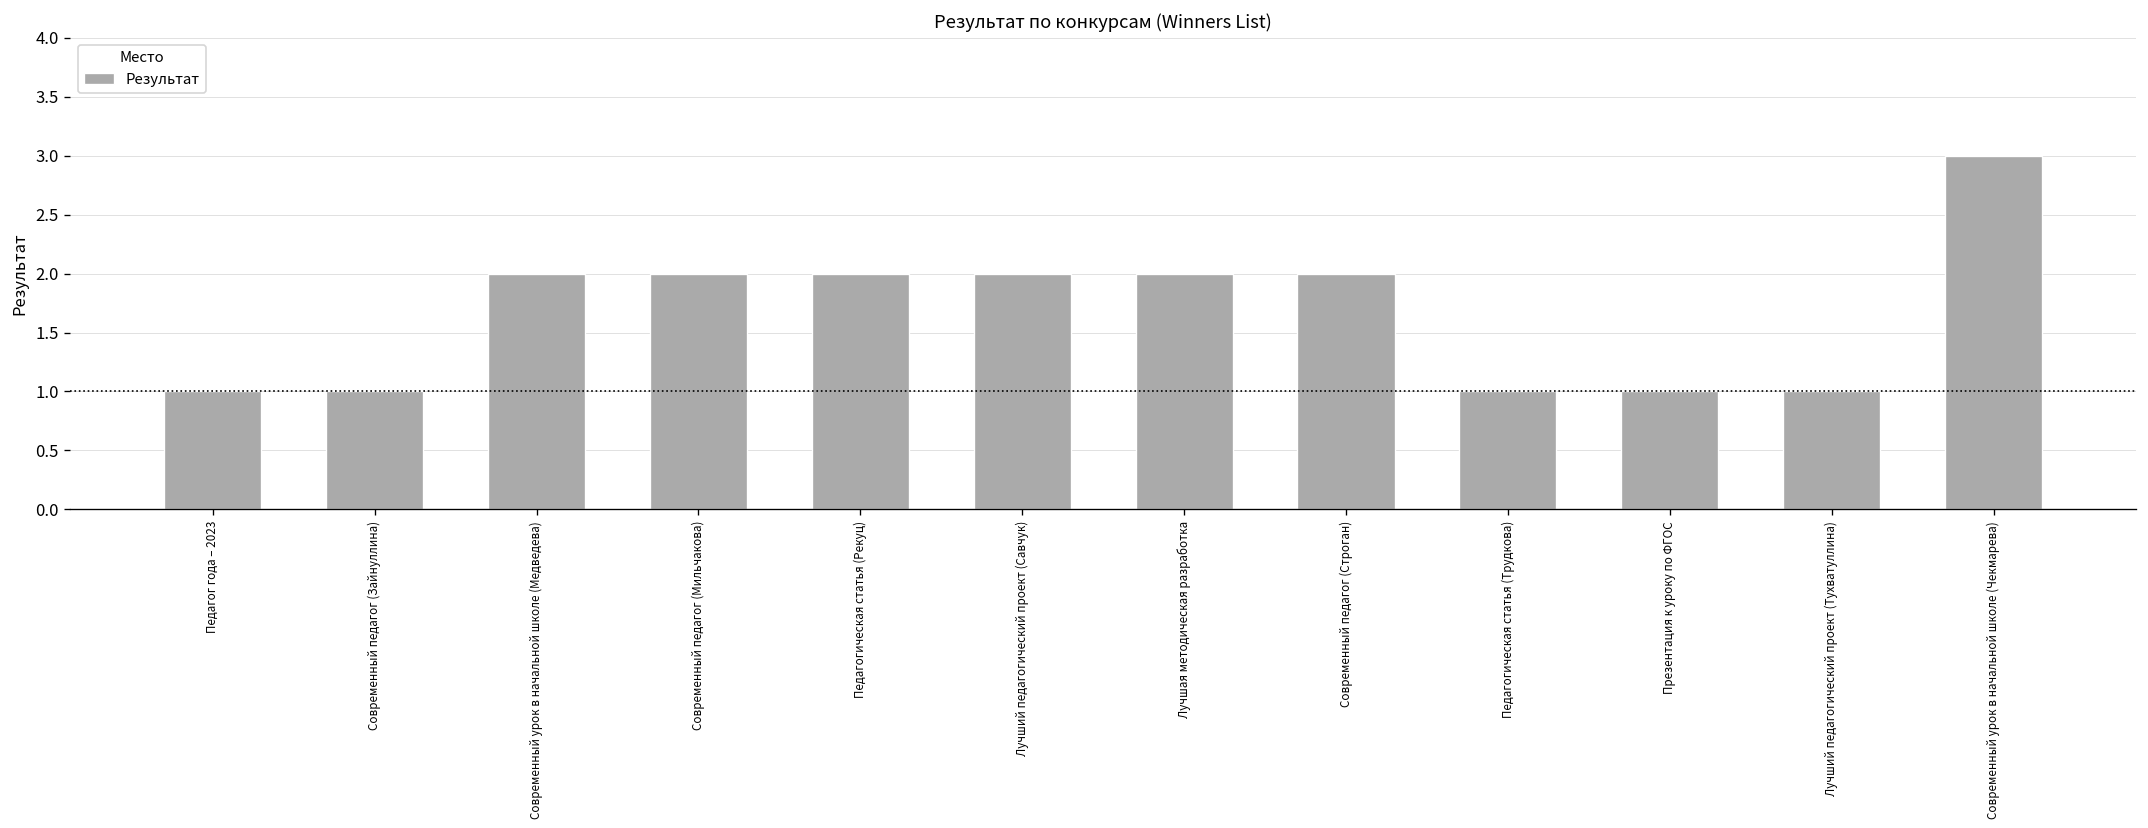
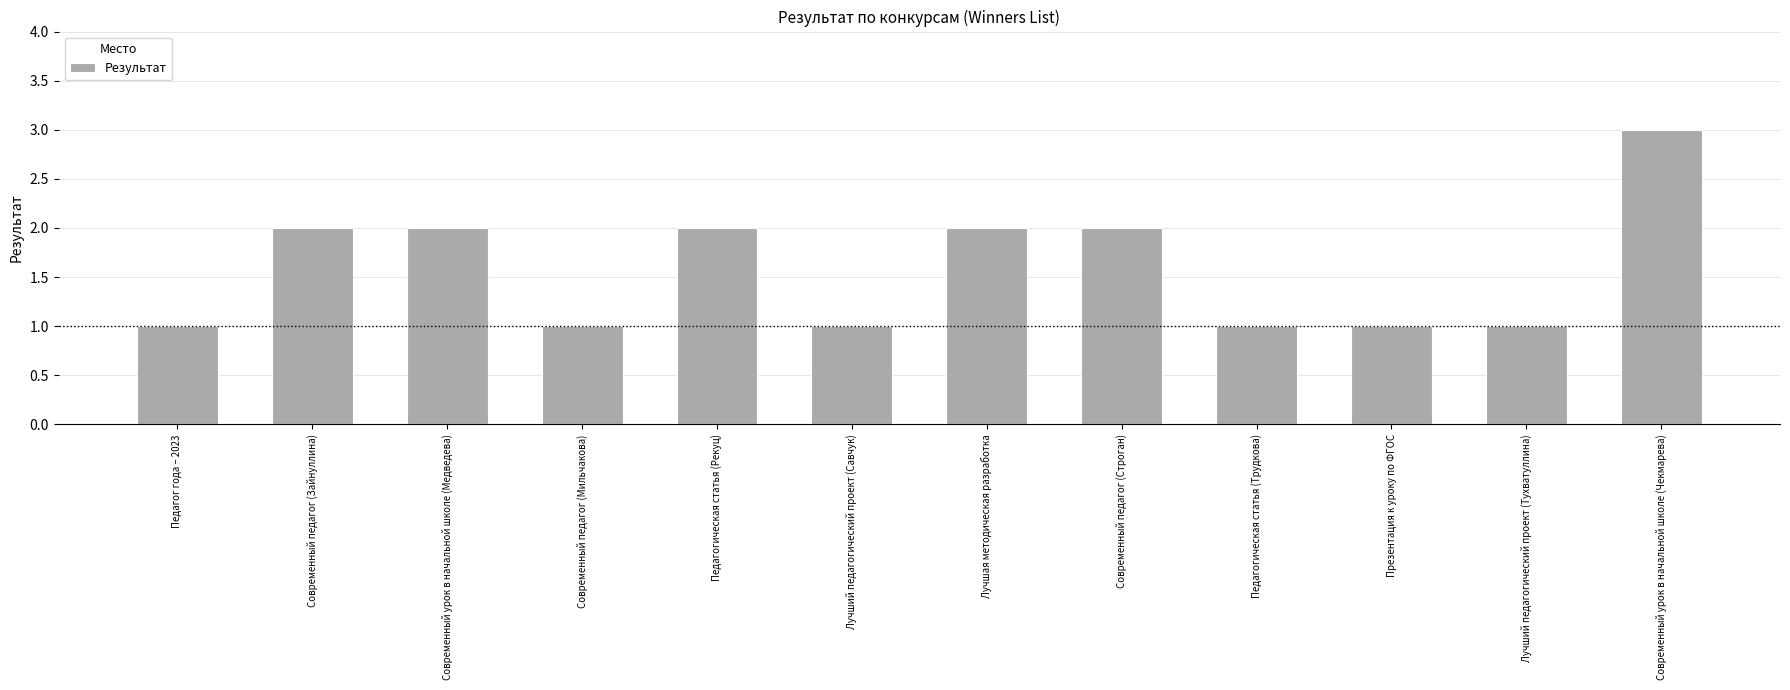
  {
    "Педагог года – 2023": 1,
-   "Современный педагог (Зайнуллина)": 1,
+   "Современный педагог (Зайнуллина)": 2,
    "Современный урок в начальной школе (Медведева)": 2,
-   "Современный педагог (Мильчакова)": 2,
+   "Современный педагог (Мильчакова)": 1,
    "Педагогическая статья (Рекуц)": 2,
-   "Лучший педагогический проект (Савчук)": 2,
+   "Лучший педагогический проект (Савчук)": 1,
    "Лучшая методическая разработка": 2,
    "Современный педагог (Строган)": 2,
    "Педагогическая статья (Трудкова)": 1,
    "Презентация к уроку по ФГОС": 1,
    "Лучший педагогический проект (Тухватуллина)": 1,
    "Современный урок в начальной школе (Чекмарева)": 3
  }
